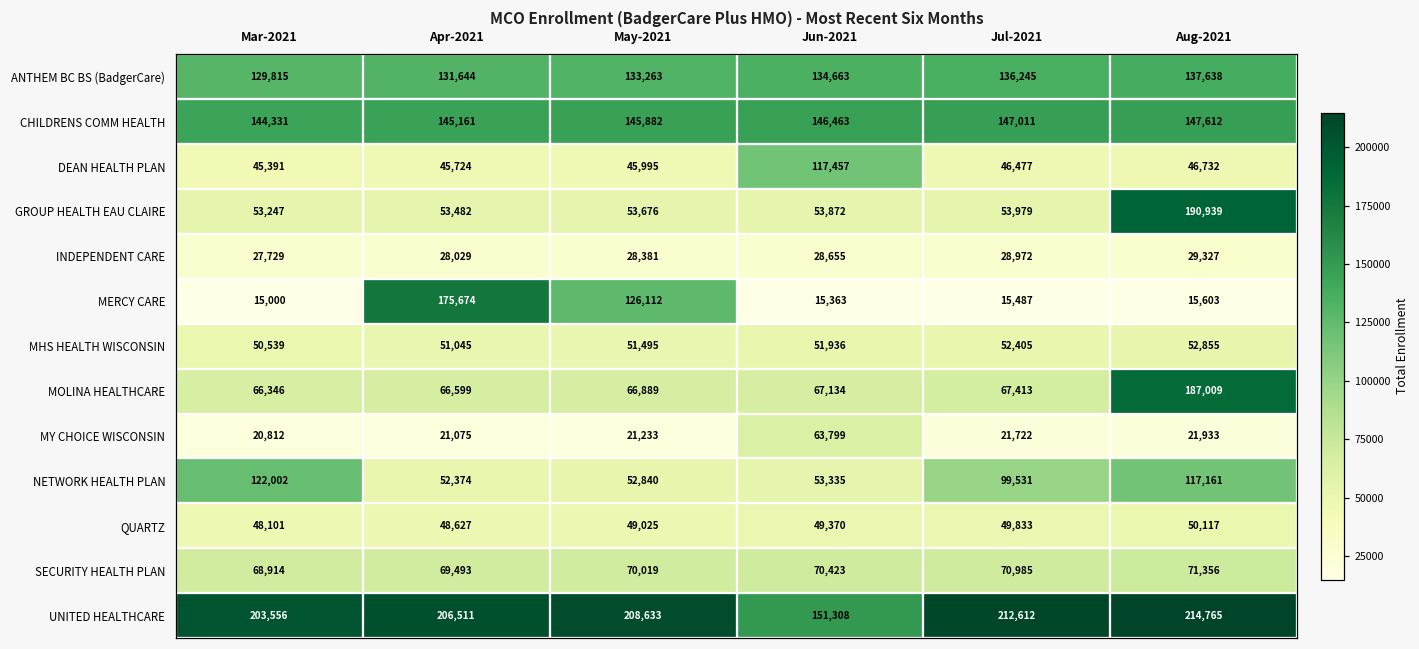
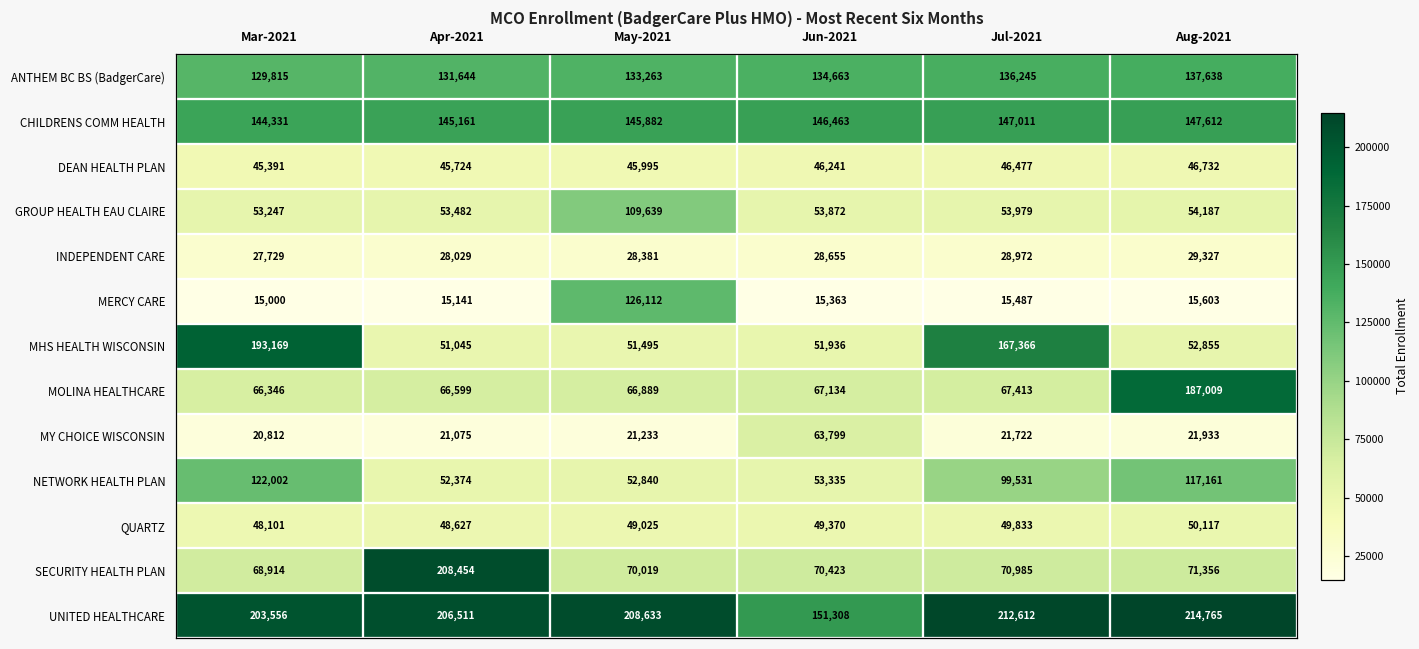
  {
    "ANTHEM BC BS (BadgerCare)": {
      "Mar-2021": "129,815",
      "Apr-2021": "131,644",
      "May-2021": "133,263",
      "Jun-2021": "134,663",
      "Jul-2021": "136,245",
      "Aug-2021": "137,638"
    },
    "CHILDRENS COMM HEALTH": {
      "Mar-2021": "144,331",
      "Apr-2021": "145,161",
      "May-2021": "145,882",
      "Jun-2021": "146,463",
      "Jul-2021": "147,011",
      "Aug-2021": "147,612"
    },
    "DEAN HEALTH PLAN": {
      "Mar-2021": "45,391",
      "Apr-2021": "45,724",
      "May-2021": "45,995",
-     "Jun-2021": "117,457",
+     "Jun-2021": "46,241",
      "Jul-2021": "46,477",
      "Aug-2021": "46,732"
    },
    "GROUP HEALTH EAU CLAIRE": {
      "Mar-2021": "53,247",
      "Apr-2021": "53,482",
-     "May-2021": "53,676",
+     "May-2021": "109,639",
      "Jun-2021": "53,872",
      "Jul-2021": "53,979",
-     "Aug-2021": "190,939"
+     "Aug-2021": "54,187"
    },
    "INDEPENDENT CARE": {
      "Mar-2021": "27,729",
      "Apr-2021": "28,029",
      "May-2021": "28,381",
      "Jun-2021": "28,655",
      "Jul-2021": "28,972",
      "Aug-2021": "29,327"
    },
    "MERCY CARE": {
      "Mar-2021": "15,000",
-     "Apr-2021": "175,674",
+     "Apr-2021": "15,141",
      "May-2021": "126,112",
      "Jun-2021": "15,363",
      "Jul-2021": "15,487",
      "Aug-2021": "15,603"
    },
    "MHS HEALTH WISCONSIN": {
-     "Mar-2021": "50,539",
+     "Mar-2021": "193,169",
      "Apr-2021": "51,045",
      "May-2021": "51,495",
      "Jun-2021": "51,936",
-     "Jul-2021": "52,405",
+     "Jul-2021": "167,366",
      "Aug-2021": "52,855"
    },
    "MOLINA HEALTHCARE": {
      "Mar-2021": "66,346",
      "Apr-2021": "66,599",
      "May-2021": "66,889",
      "Jun-2021": "67,134",
      "Jul-2021": "67,413",
      "Aug-2021": "187,009"
    },
    "MY CHOICE WISCONSIN": {
      "Mar-2021": "20,812",
      "Apr-2021": "21,075",
      "May-2021": "21,233",
      "Jun-2021": "63,799",
      "Jul-2021": "21,722",
      "Aug-2021": "21,933"
    },
    "NETWORK HEALTH PLAN": {
      "Mar-2021": "122,002",
      "Apr-2021": "52,374",
      "May-2021": "52,840",
      "Jun-2021": "53,335",
      "Jul-2021": "99,531",
      "Aug-2021": "117,161"
    },
    "QUARTZ": {
      "Mar-2021": "48,101",
      "Apr-2021": "48,627",
      "May-2021": "49,025",
      "Jun-2021": "49,370",
      "Jul-2021": "49,833",
      "Aug-2021": "50,117"
    },
    "SECURITY HEALTH PLAN": {
      "Mar-2021": "68,914",
-     "Apr-2021": "69,493",
+     "Apr-2021": "208,454",
      "May-2021": "70,019",
      "Jun-2021": "70,423",
      "Jul-2021": "70,985",
      "Aug-2021": "71,356"
    },
    "UNITED HEALTHCARE": {
      "Mar-2021": "203,556",
      "Apr-2021": "206,511",
      "May-2021": "208,633",
      "Jun-2021": "151,308",
      "Jul-2021": "212,612",
      "Aug-2021": "214,765"
    }
  }
